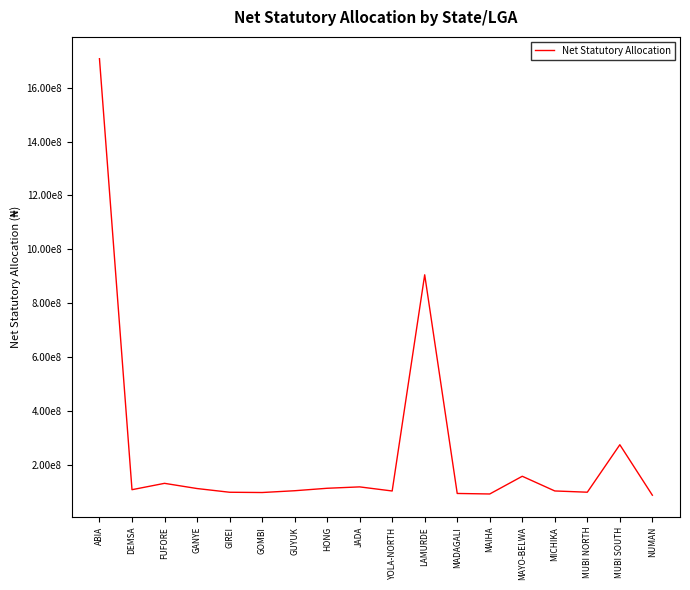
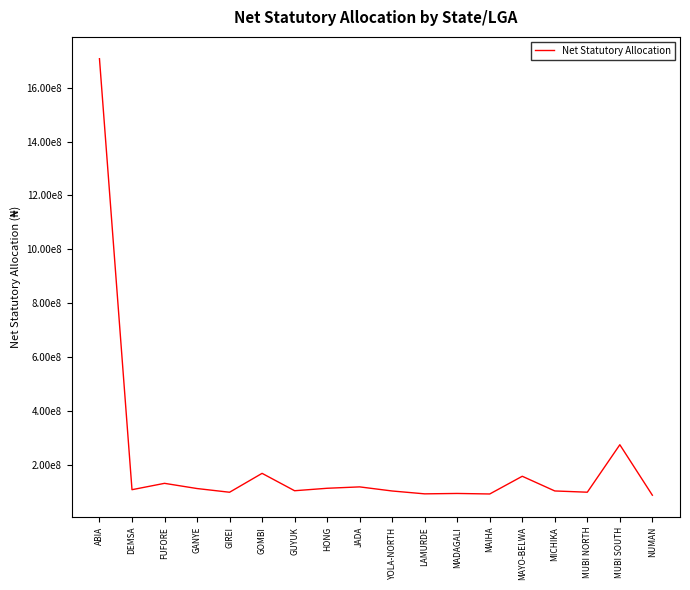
  {
    "ABIA": 1710000000,
    "DEMSA": 110000000,
    "FUFORE": 130000000,
    "GANYE": 110000000,
    "GIREI": 100000000,
-   "GOMBI": 100000000,
+   "GOMBI": 170000000,
    "GUYUK": 100000000,
    "HONG": 110000000,
    "JADA": 120000000,
    "YOLA-NORTH": 100000000,
-   "LAMURDE": 910000000,
+   "LAMURDE": 90000000,
    "MADAGALI": 90000000,
    "MAIHA": 90000000,
    "MAYO-BELWA": 160000000,
    "MICHIKA": 100000000,
    "MUBI NORTH": 100000000,
    "MUBI SOUTH": 270000000,
    "NUMAN": 90000000
  }
